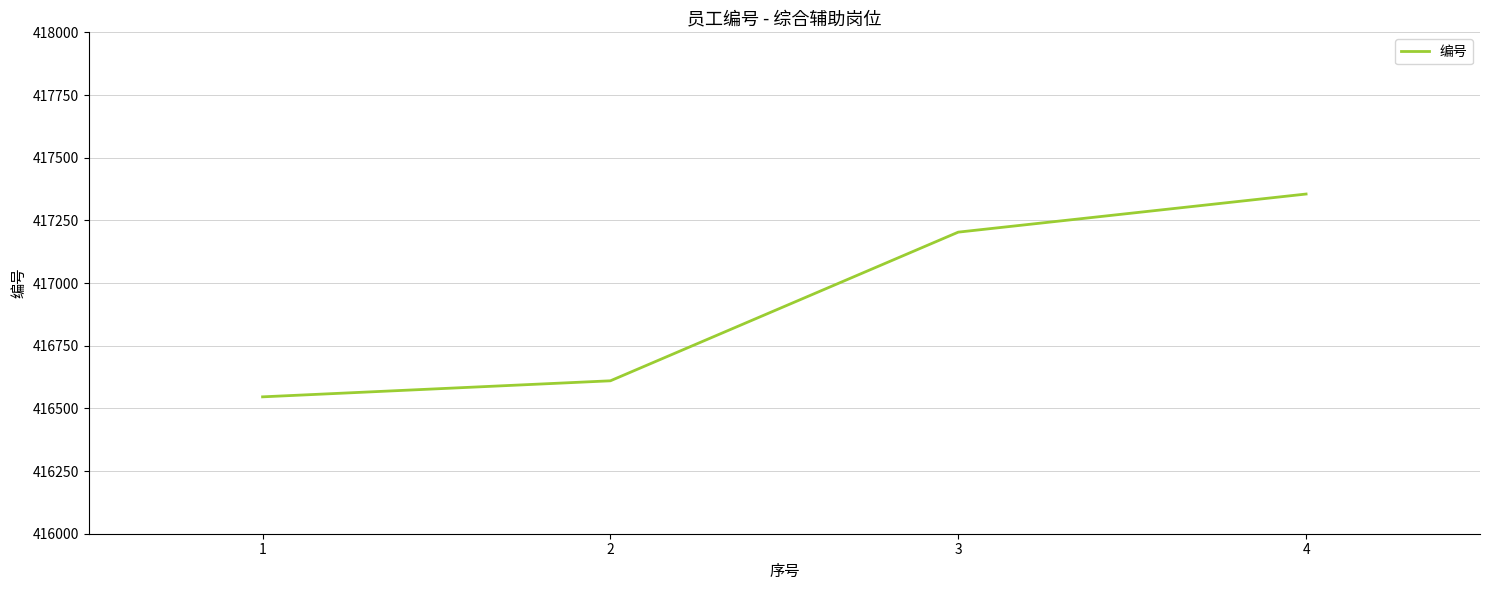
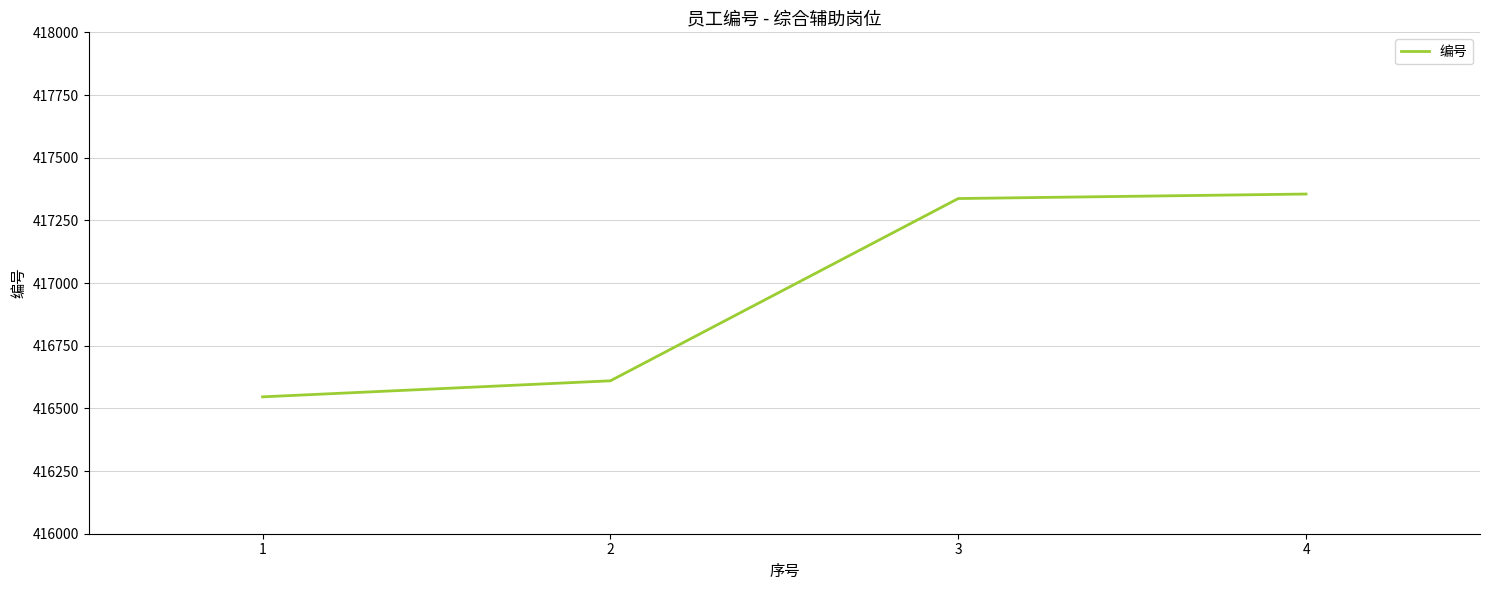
  {
    "1": 416550,
    "2": 416610,
-   "3": 417200,
+   "3": 417340,
    "4": 417360
  }
